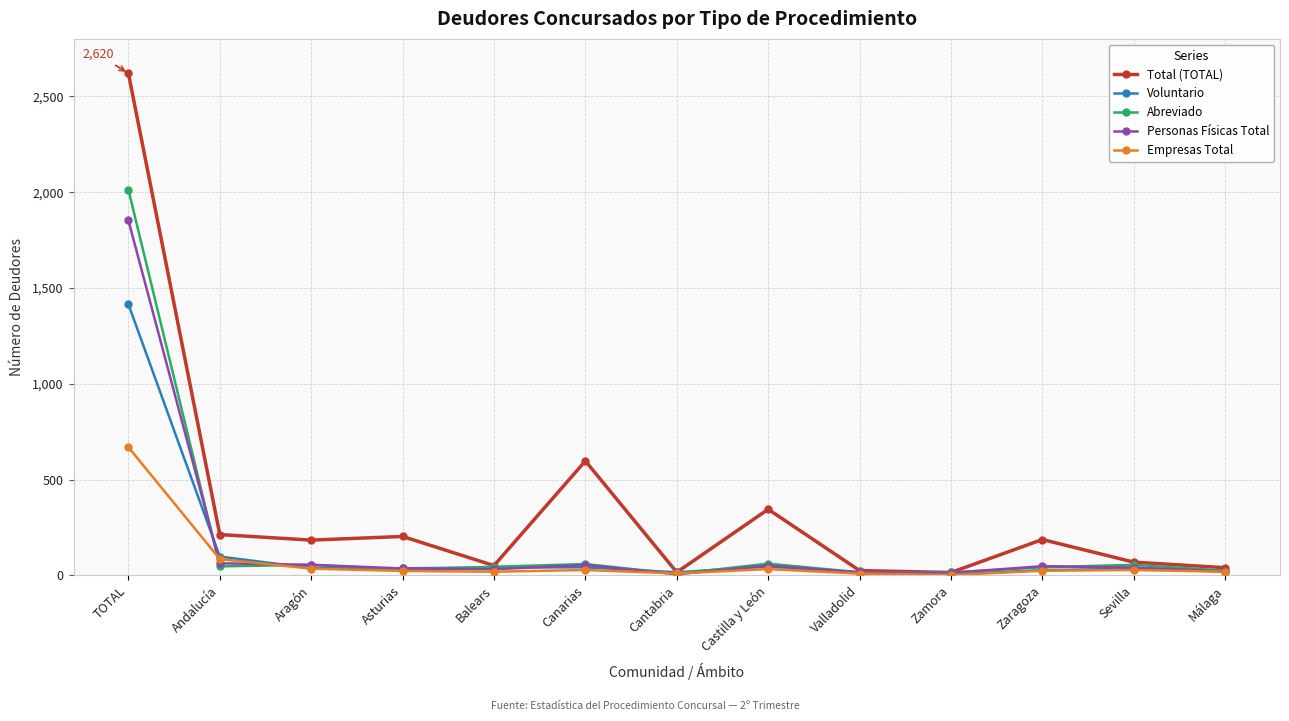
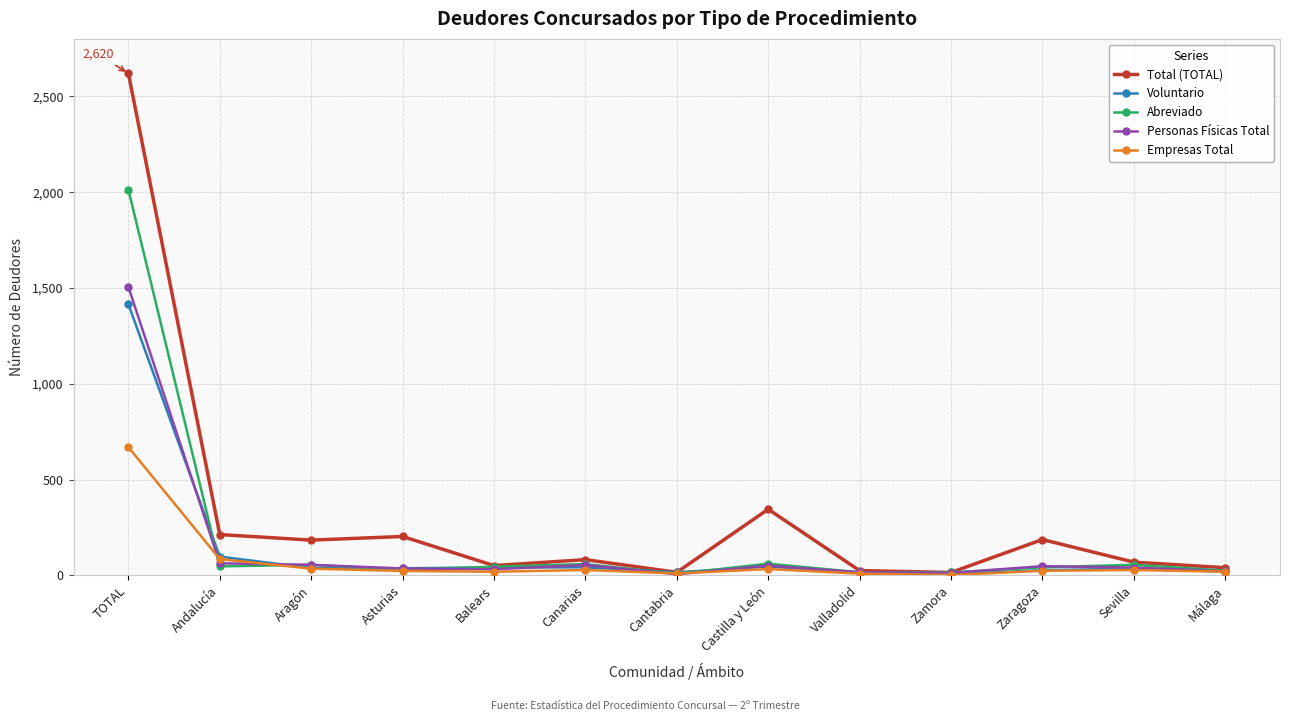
  {
    "Total (TOTAL)": {
      "Andalucía": "210",
      "Aragón": "180",
      "Asturias": "200",
-     "Canarias": "600",
+     "Canarias": "80",
      "Castilla y León": "350",
      "Zaragoza": "190",
      "Sevilla": "70",
      "Málaga": "40"
    },
    "Voluntario": {
      "TOTAL": "1,420"
    },
    "Abreviado": {
      "TOTAL": "2,010",
      "Andalucía": "50",
      "Sevilla": "60"
    },
    "Personas Físicas Total": {
-     "TOTAL": "1,850",
+     "TOTAL": "1,510",
      "Andalucía": "60"
    },
    "Empresas Total": {
      "TOTAL": "670",
      "Canarias": "30"
    }
  }
